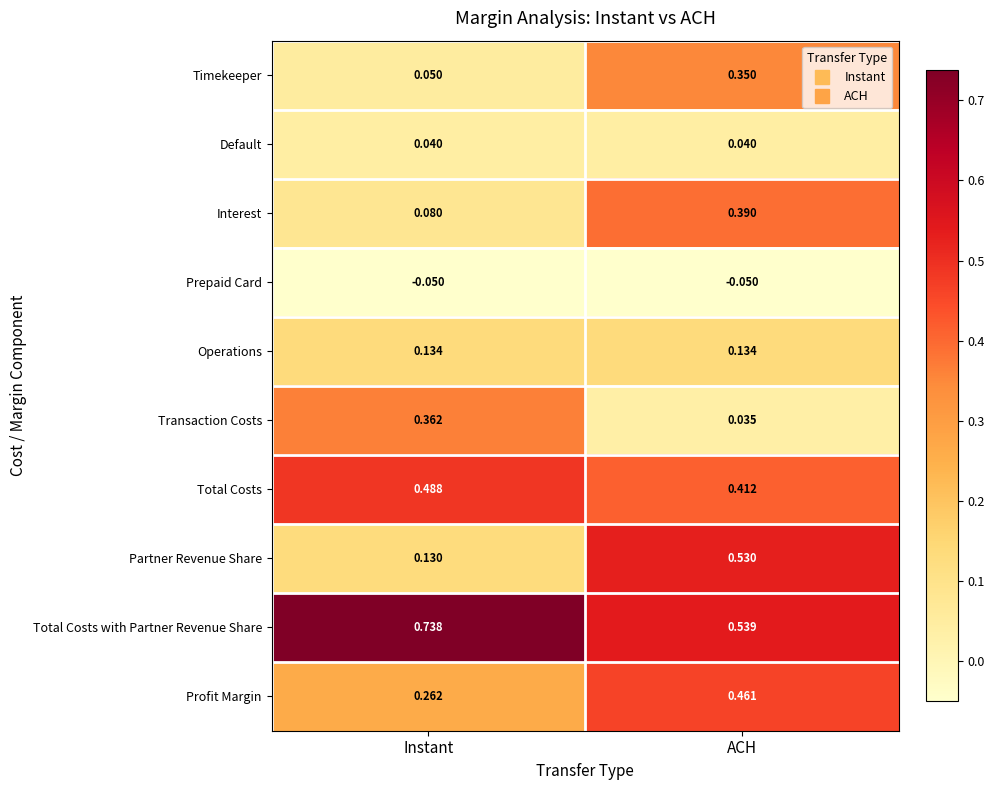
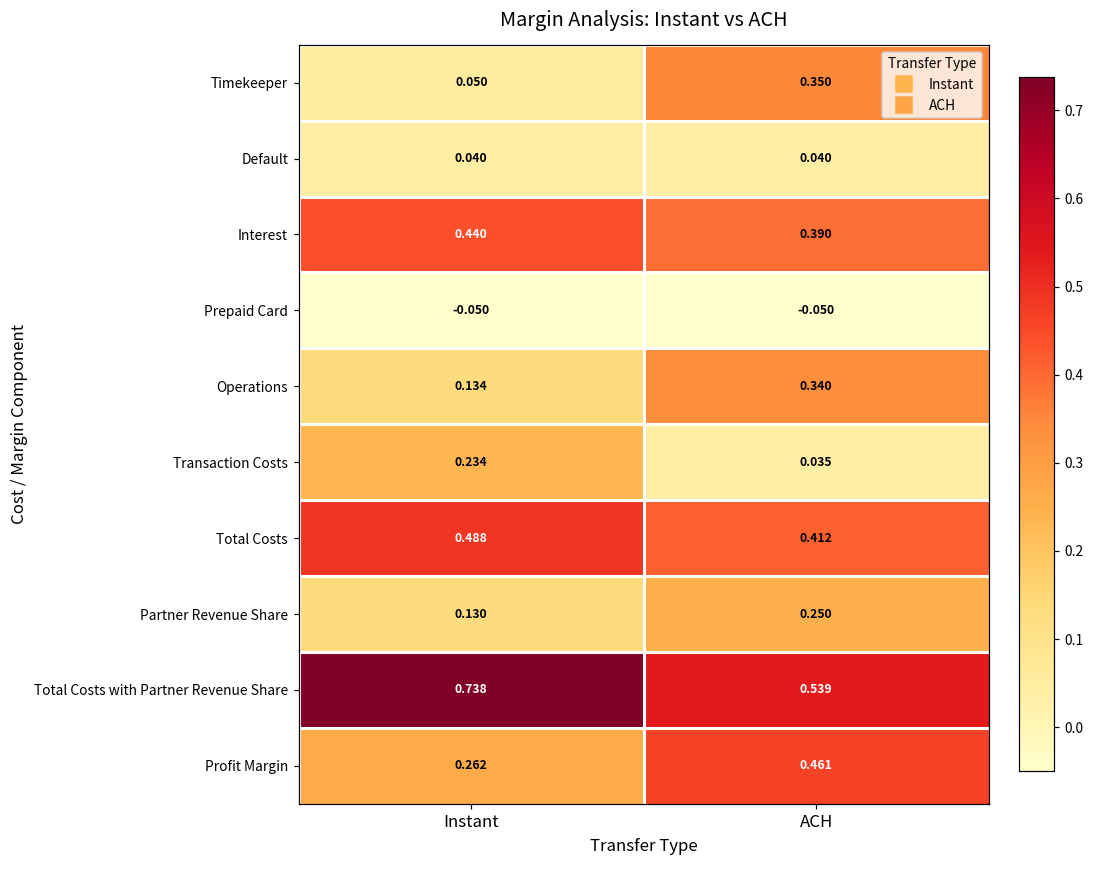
  {
    "Timekeeper": {
      "Instant": 0.050,
      "ACH": 0.350
    },
    "Default": {
      "Instant": 0.040,
      "ACH": 0.040
    },
    "Interest": {
-     "Instant": 0.080,
+     "Instant": 0.440,
      "ACH": 0.390
    },
    "Prepaid Card": {
      "Instant": -0.050,
      "ACH": -0.050
    },
    "Operations": {
      "Instant": 0.134,
-     "ACH": 0.134
+     "ACH": 0.340
    },
    "Transaction Costs": {
-     "Instant": 0.362,
+     "Instant": 0.234,
      "ACH": 0.035
    },
    "Total Costs": {
      "Instant": 0.488,
      "ACH": 0.412
    },
    "Partner Revenue Share": {
      "Instant": 0.130,
-     "ACH": 0.530
+     "ACH": 0.250
    },
    "Total Costs with Partner Revenue Share": {
      "Instant": 0.738,
      "ACH": 0.539
    },
    "Profit Margin": {
      "Instant": 0.262,
      "ACH": 0.461
    }
  }
